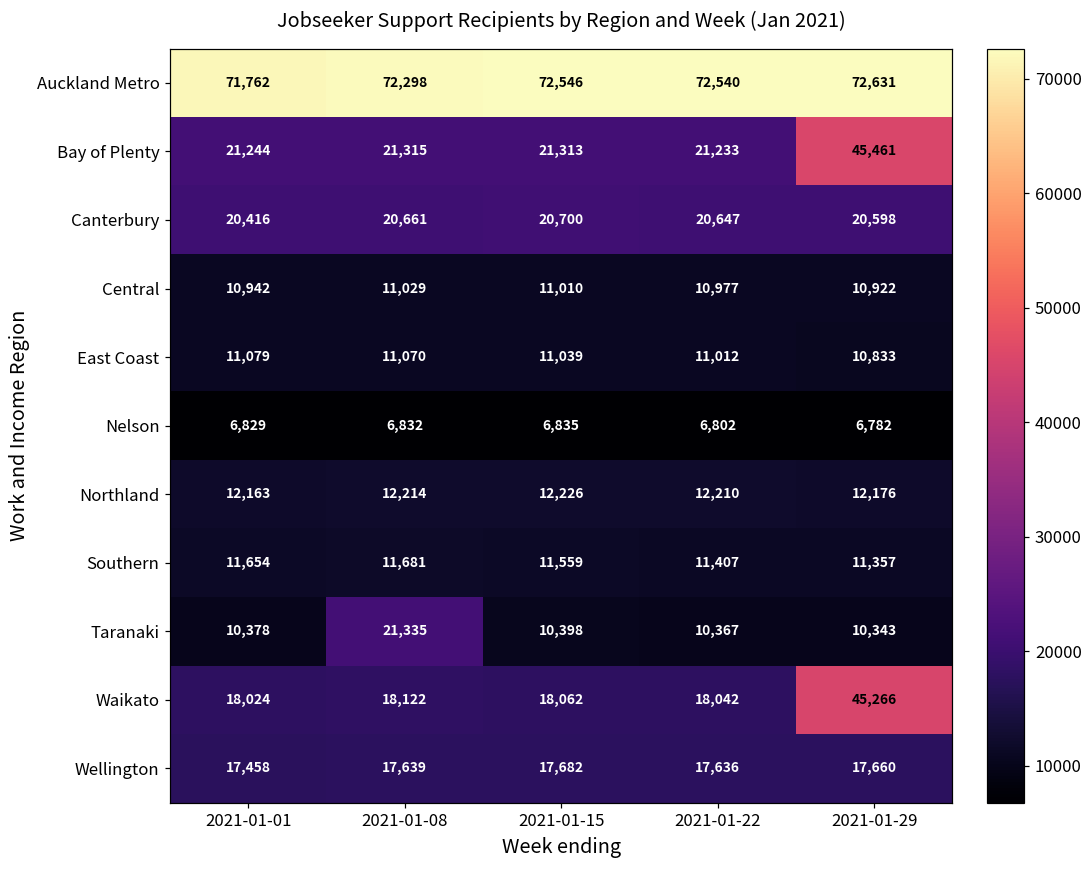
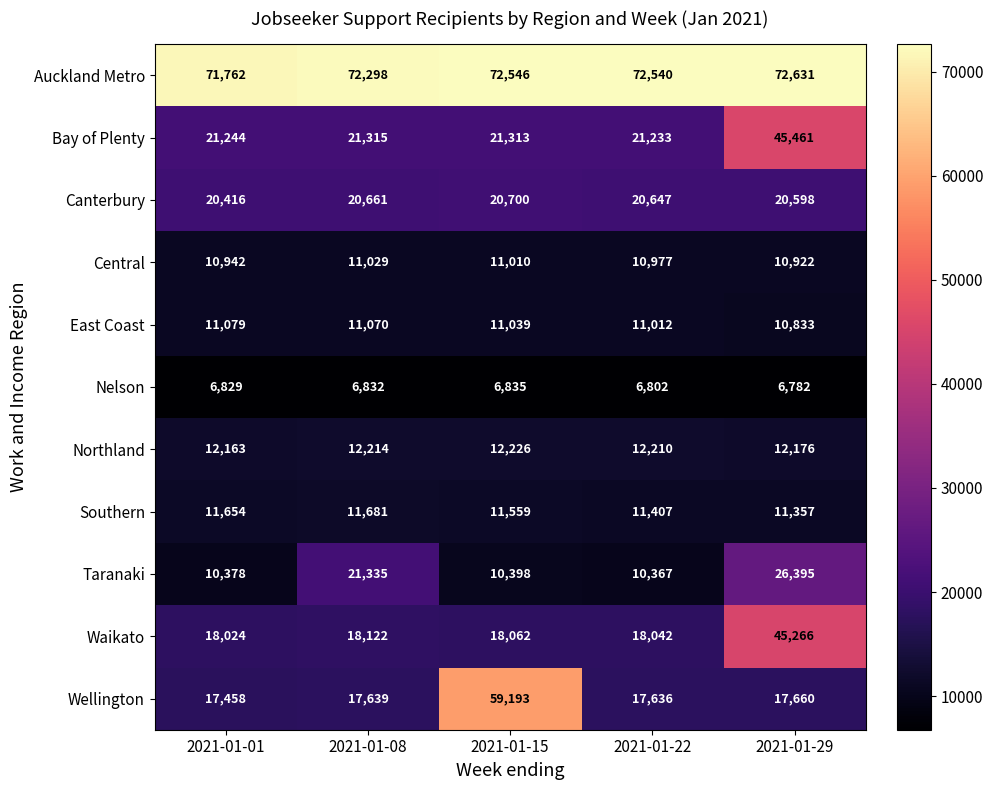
  {
    "Auckland Metro": {
      "2021-01-01": "71,762",
      "2021-01-08": "72,298",
      "2021-01-15": "72,546",
      "2021-01-22": "72,540",
      "2021-01-29": "72,631"
    },
    "Bay of Plenty": {
      "2021-01-01": "21,244",
      "2021-01-08": "21,315",
      "2021-01-15": "21,313",
      "2021-01-22": "21,233",
      "2021-01-29": "45,461"
    },
    "Canterbury": {
      "2021-01-01": "20,416",
      "2021-01-08": "20,661",
      "2021-01-15": "20,700",
      "2021-01-22": "20,647",
      "2021-01-29": "20,598"
    },
    "Central": {
      "2021-01-01": "10,942",
      "2021-01-08": "11,029",
      "2021-01-15": "11,010",
      "2021-01-22": "10,977",
      "2021-01-29": "10,922"
    },
    "East Coast": {
      "2021-01-01": "11,079",
      "2021-01-08": "11,070",
      "2021-01-15": "11,039",
      "2021-01-22": "11,012",
      "2021-01-29": "10,833"
    },
    "Nelson": {
      "2021-01-01": "6,829",
      "2021-01-08": "6,832",
      "2021-01-15": "6,835",
      "2021-01-22": "6,802",
      "2021-01-29": "6,782"
    },
    "Northland": {
      "2021-01-01": "12,163",
      "2021-01-08": "12,214",
      "2021-01-15": "12,226",
      "2021-01-22": "12,210",
      "2021-01-29": "12,176"
    },
    "Southern": {
      "2021-01-01": "11,654",
      "2021-01-08": "11,681",
      "2021-01-15": "11,559",
      "2021-01-22": "11,407",
      "2021-01-29": "11,357"
    },
    "Taranaki": {
      "2021-01-01": "10,378",
      "2021-01-08": "21,335",
      "2021-01-15": "10,398",
      "2021-01-22": "10,367",
-     "2021-01-29": "10,343"
+     "2021-01-29": "26,395"
    },
    "Waikato": {
      "2021-01-01": "18,024",
      "2021-01-08": "18,122",
      "2021-01-15": "18,062",
      "2021-01-22": "18,042",
      "2021-01-29": "45,266"
    },
    "Wellington": {
      "2021-01-01": "17,458",
      "2021-01-08": "17,639",
-     "2021-01-15": "17,682",
+     "2021-01-15": "59,193",
      "2021-01-22": "17,636",
      "2021-01-29": "17,660"
    }
  }
